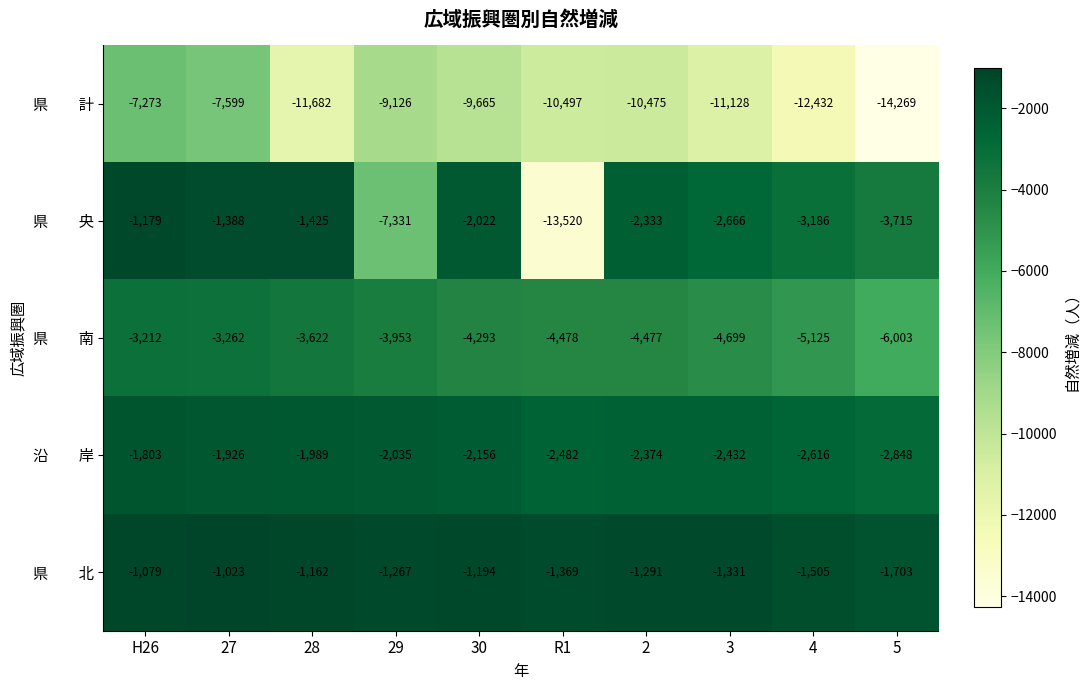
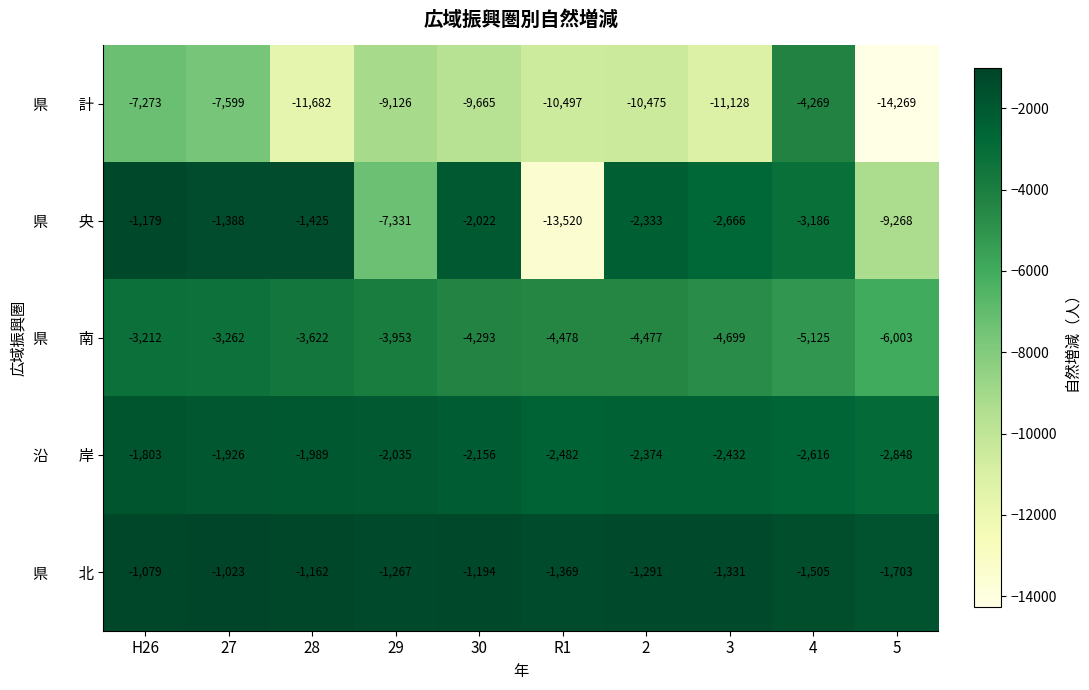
  {
    "県 計": {
      "H26": "-7,273",
      "27": "-7,599",
      "28": "-11,682",
      "29": "-9,126",
      "30": "-9,665",
      "R1": "-10,497",
      "2": "-10,475",
      "3": "-11,128",
-     "4": "-12,432",
+     "4": "-4,269",
      "5": "-14,269"
    },
    "県 央": {
      "H26": "-1,179",
      "27": "-1,388",
      "28": "-1,425",
      "29": "-7,331",
      "30": "-2,022",
      "R1": "-13,520",
      "2": "-2,333",
      "3": "-2,666",
      "4": "-3,186",
-     "5": "-3,715"
+     "5": "-9,268"
    },
    "県 南": {
      "H26": "-3,212",
      "27": "-3,262",
      "28": "-3,622",
      "29": "-3,953",
      "30": "-4,293",
      "R1": "-4,478",
      "2": "-4,477",
      "3": "-4,699",
      "4": "-5,125",
      "5": "-6,003"
    },
    "沿 岸": {
      "H26": "-1,803",
      "27": "-1,926",
      "28": "-1,989",
      "29": "-2,035",
      "30": "-2,156",
      "R1": "-2,482",
      "2": "-2,374",
      "3": "-2,432",
      "4": "-2,616",
      "5": "-2,848"
    },
    "県 北": {
      "H26": "-1,079",
      "27": "-1,023",
      "28": "-1,162",
      "29": "-1,267",
      "30": "-1,194",
      "R1": "-1,369",
      "2": "-1,291",
      "3": "-1,331",
      "4": "-1,505",
      "5": "-1,703"
    }
  }
